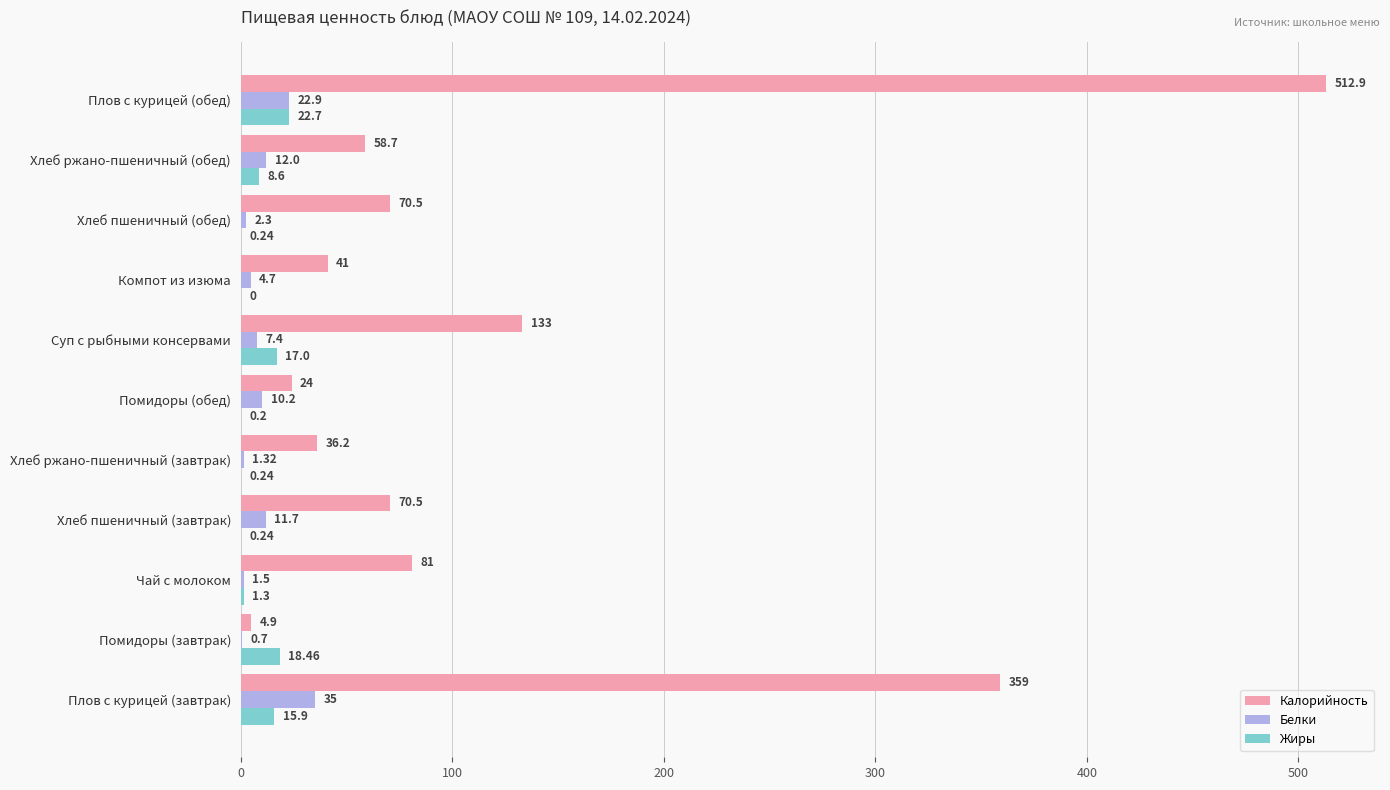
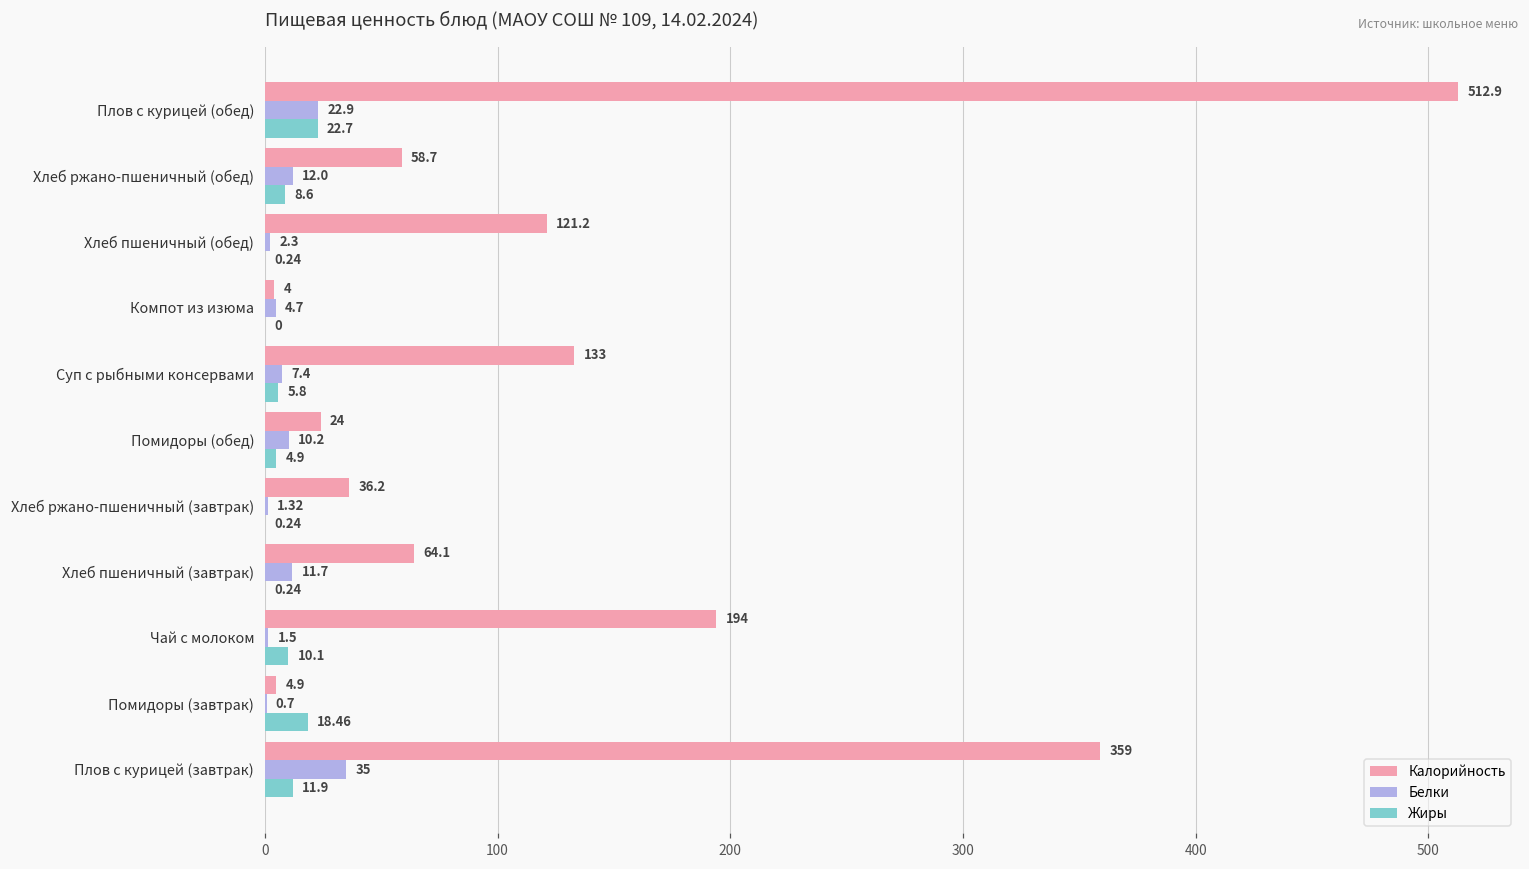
  {
    "Калорийность": {
      "Плов с курицей (обед)": 512.9,
      "Хлеб ржано-пшеничный (обед)": 58.7,
-     "Хлеб пшеничный (обед)": 70.5,
-     "Компот из изюма": 41,
+     "Хлеб пшеничный (обед)": 121.2,
+     "Компот из изюма": 4,
      "Суп с рыбными консервами": 133,
      "Помидоры (обед)": 24,
      "Хлеб ржано-пшеничный (завтрак)": 36.2,
-     "Хлеб пшеничный (завтрак)": 70.5,
-     "Чай с молоком": 81,
+     "Хлеб пшеничный (завтрак)": 64.1,
+     "Чай с молоком": 194,
      "Помидоры (завтрак)": 4.9,
      "Плов с курицей (завтрак)": 359
    },
    "Белки": {
      "Плов с курицей (обед)": 22.9,
      "Хлеб ржано-пшеничный (обед)": 12.0,
      "Хлеб пшеничный (обед)": 2.3,
      "Компот из изюма": 4.7,
      "Суп с рыбными консервами": 7.4,
      "Помидоры (обед)": 10.2,
      "Хлеб ржано-пшеничный (завтрак)": 1.32,
      "Хлеб пшеничный (завтрак)": 11.7,
      "Чай с молоком": 1.5,
      "Помидоры (завтрак)": 0.7,
      "Плов с курицей (завтрак)": 35
    },
    "Жиры": {
      "Плов с курицей (обед)": 22.7,
      "Хлеб ржано-пшеничный (обед)": 8.6,
      "Хлеб пшеничный (обед)": 0.24,
      "Компот из изюма": 0,
-     "Суп с рыбными консервами": 17.0,
-     "Помидоры (обед)": 0.2,
+     "Суп с рыбными консервами": 5.8,
+     "Помидоры (обед)": 4.9,
      "Хлеб ржано-пшеничный (завтрак)": 0.24,
      "Хлеб пшеничный (завтрак)": 0.24,
-     "Чай с молоком": 1.3,
+     "Чай с молоком": 10.1,
      "Помидоры (завтрак)": 18.46,
-     "Плов с курицей (завтрак)": 15.9
+     "Плов с курицей (завтрак)": 11.9
    }
  }
